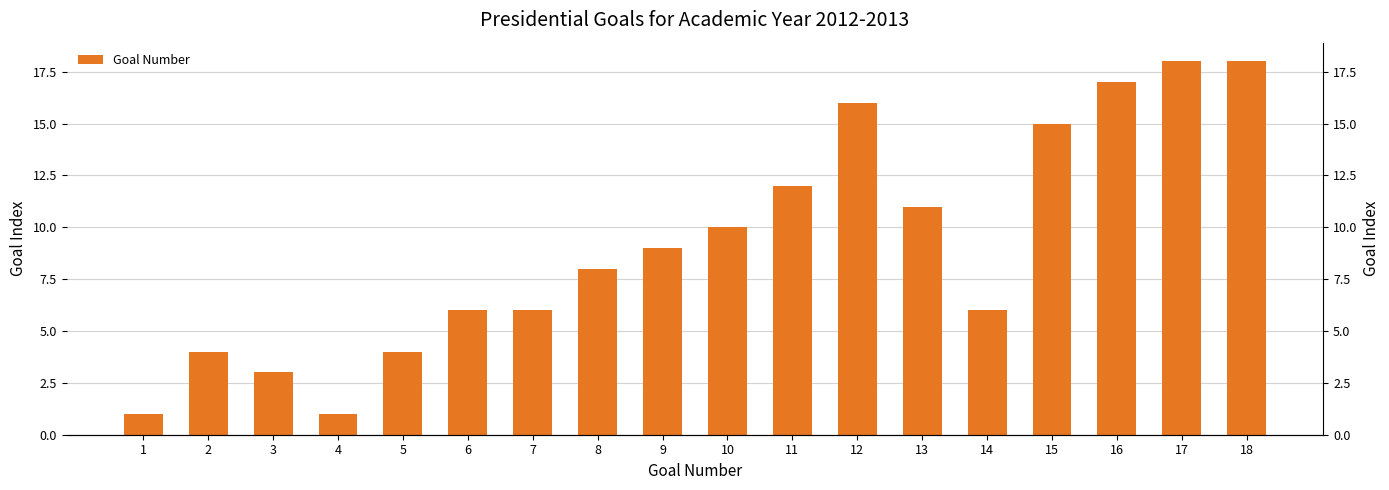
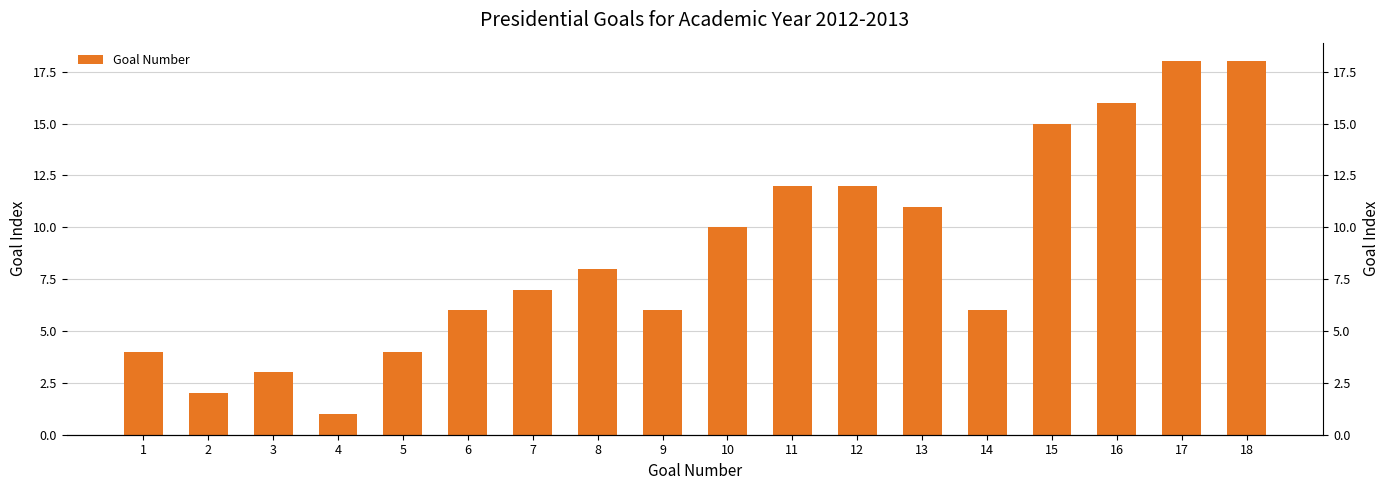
  {
-   "1": 1,
-   "2": 4,
+   "1": 4,
+   "2": 2,
    "3": 3,
    "4": 1,
    "5": 4,
    "6": 6,
-   "7": 6,
+   "7": 7,
    "8": 8,
-   "9": 9,
+   "9": 6,
    "10": 10,
    "11": 12,
-   "12": 16,
+   "12": 12,
    "13": 11,
    "14": 6,
    "15": 15,
-   "16": 17,
+   "16": 16,
    "17": 18,
    "18": 18
  }
